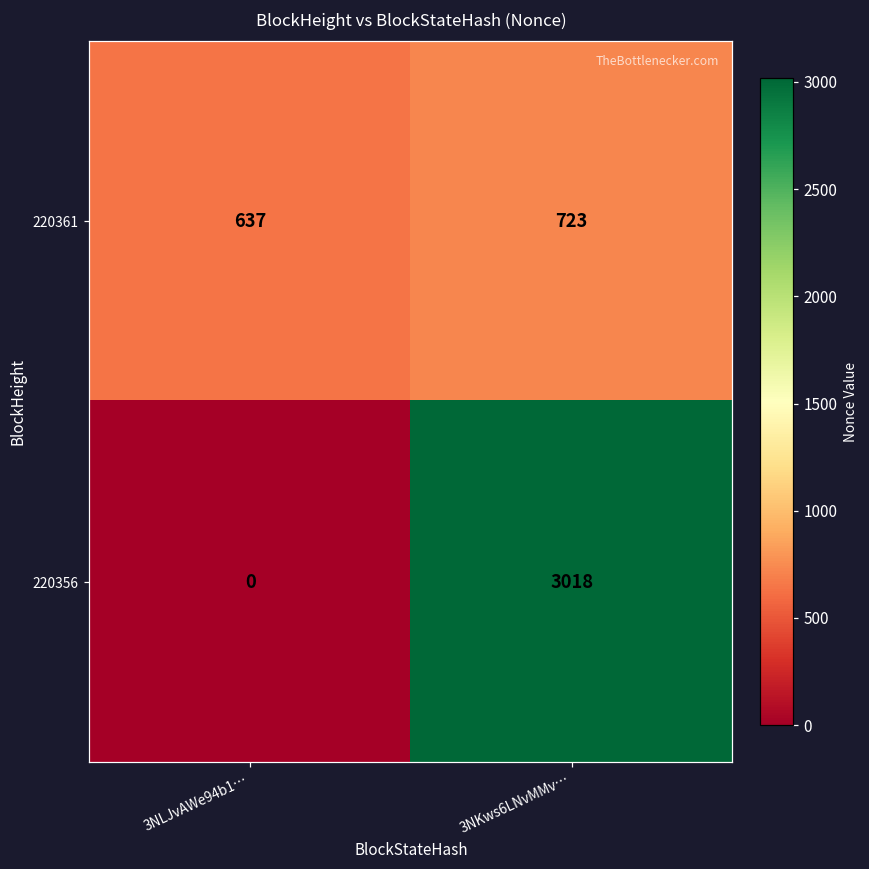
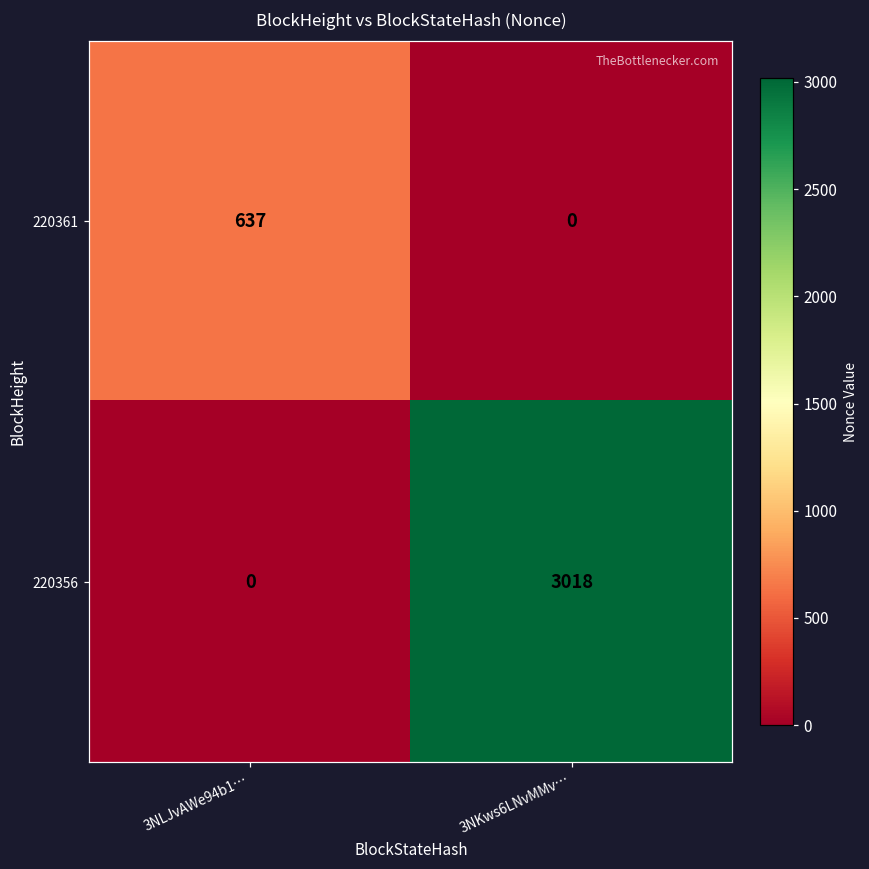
  {
    "220361": {
      "3NLJvAWe94b1…": 637,
-     "3NKws6LNvMMv…": 723
+     "3NKws6LNvMMv…": 0
    },
    "220356": {
      "3NLJvAWe94b1…": 0,
      "3NKws6LNvMMv…": 3018
    }
  }
